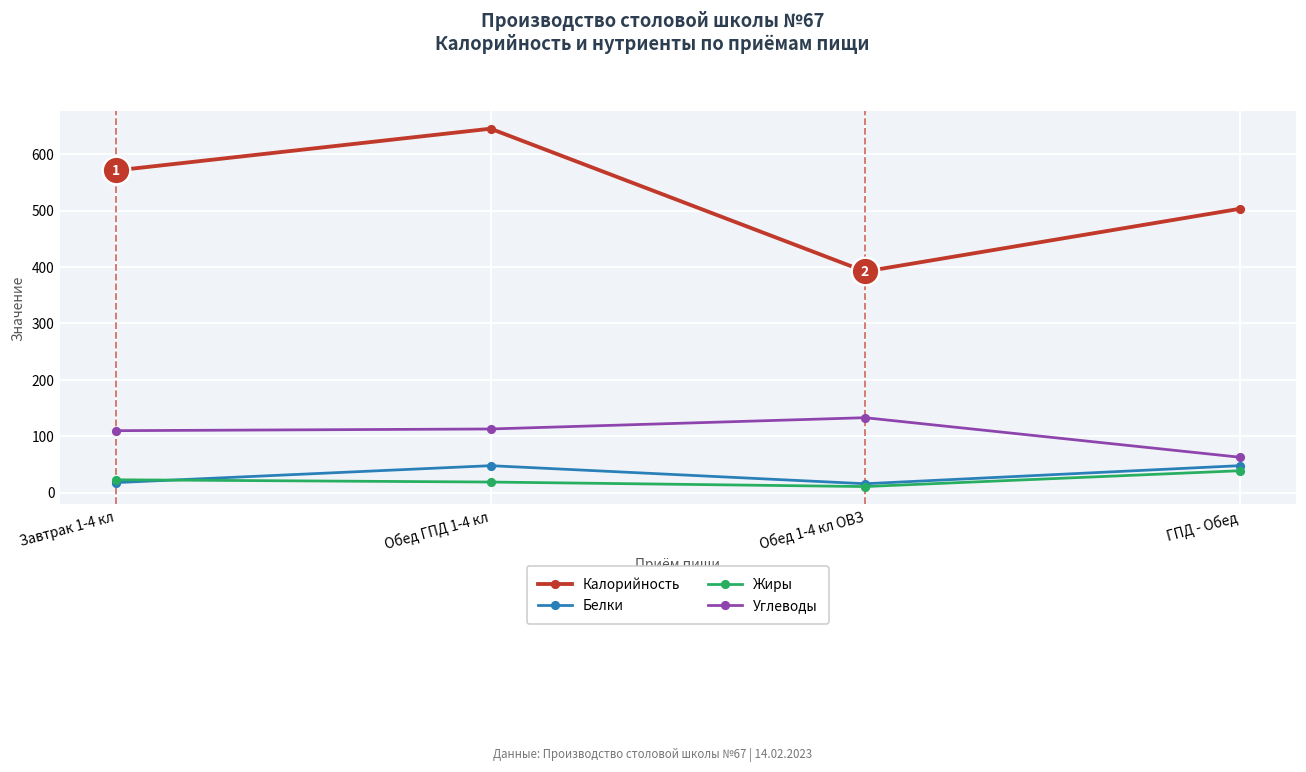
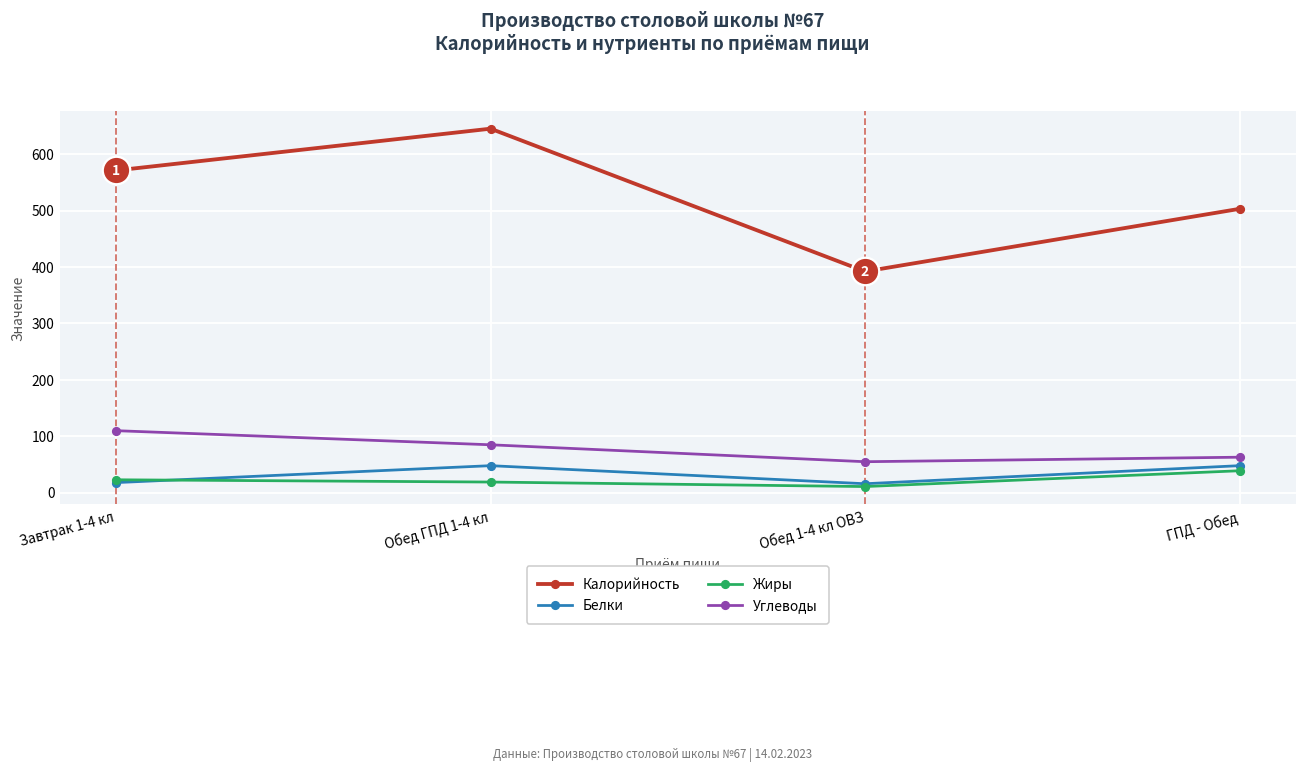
  {
    "Белки": {
      "Завтрак 1-4 кл": 20,
      "Обед ГПД 1-4 кл": 50,
      "Обед 1-4 кл ОВЗ": 20,
      "ГПД - Обед": 50
    },
    "Жиры": {
      "Завтрак 1-4 кл": 20,
      "Обед ГПД 1-4 кл": 20,
      "Обед 1-4 кл ОВЗ": 10,
      "ГПД - Обед": 40
    },
    "Углеводы": {
      "Завтрак 1-4 кл": 110,
-     "Обед ГПД 1-4 кл": 110,
-     "Обед 1-4 кл ОВЗ": 130,
+     "Обед ГПД 1-4 кл": 90,
+     "Обед 1-4 кл ОВЗ": 60,
      "ГПД - Обед": 60
    }
  }
